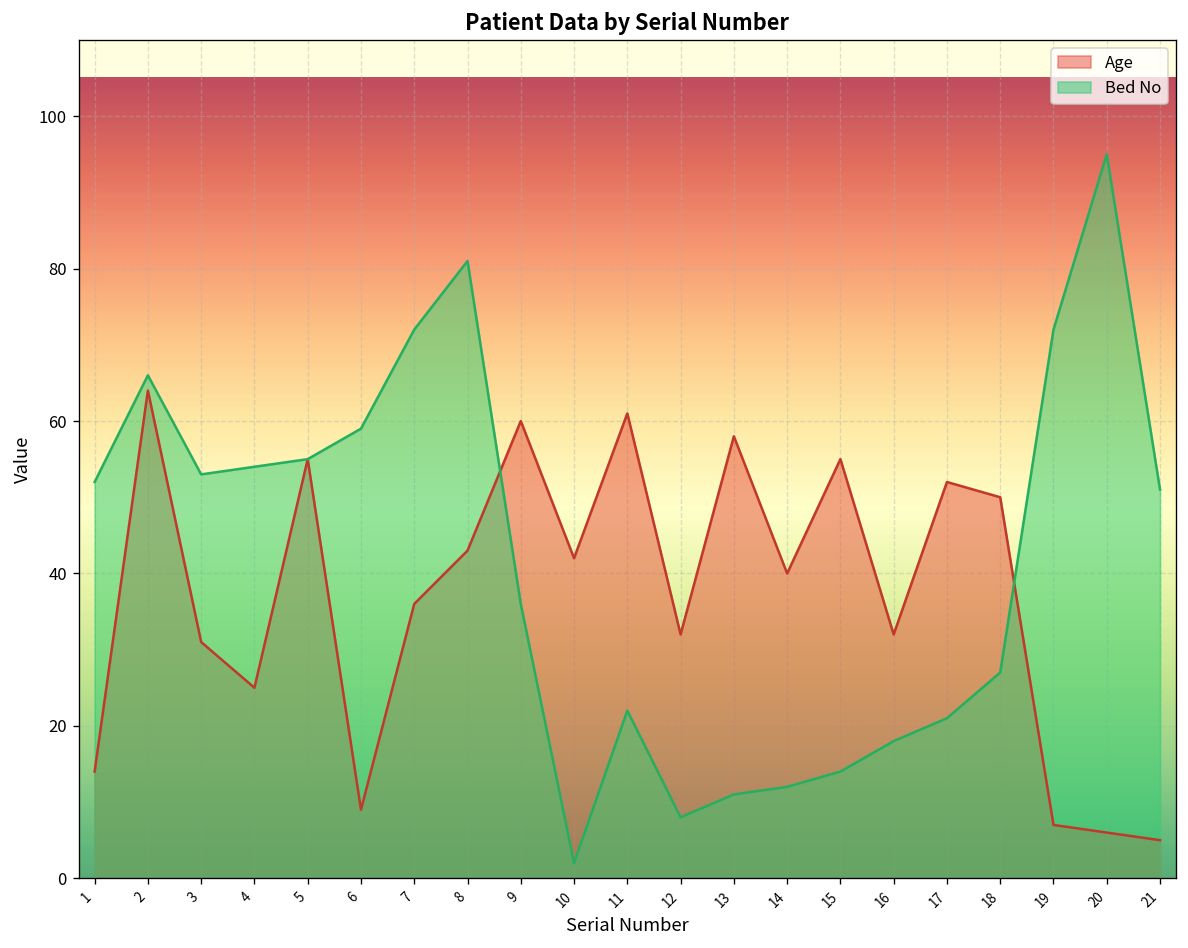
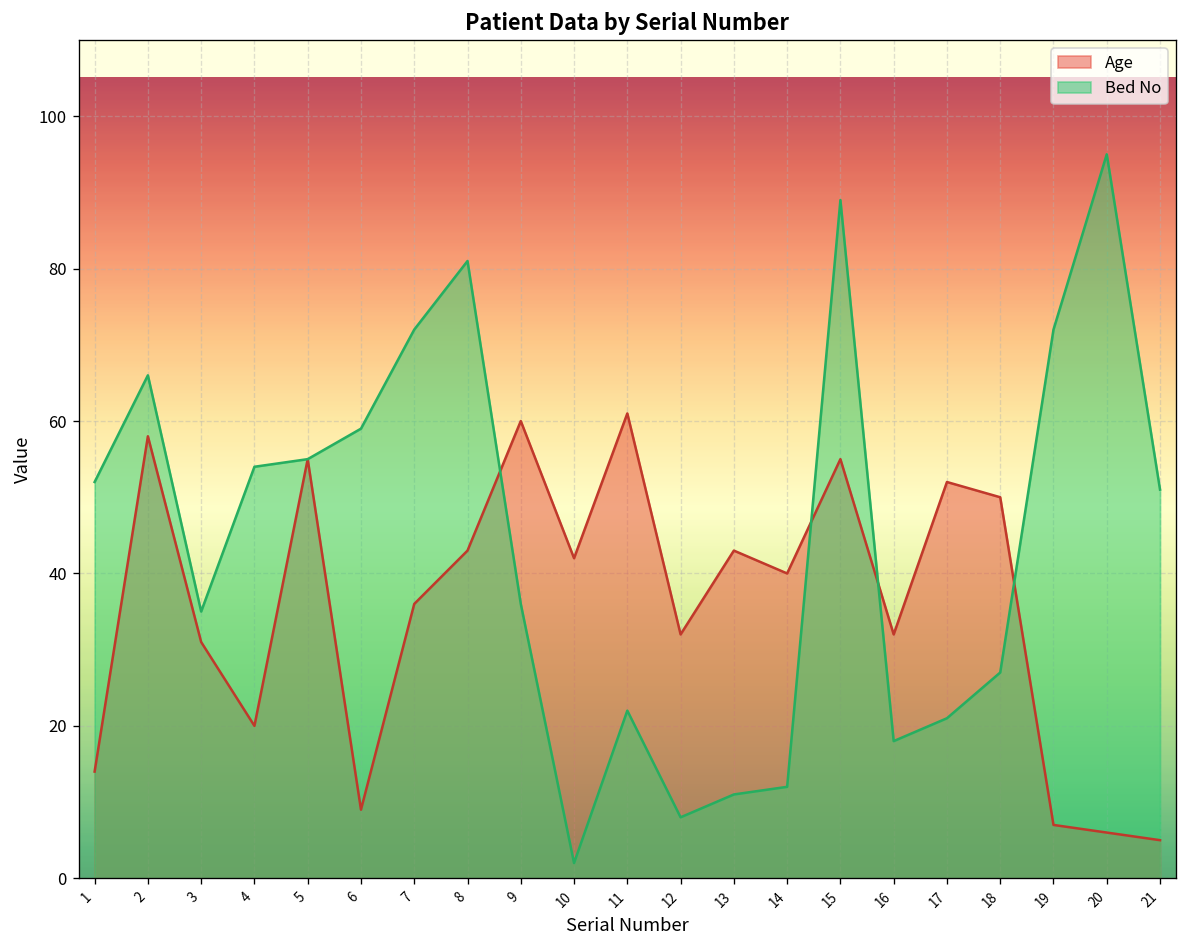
  {
    "Age": {
      "1": 14,
-     "2": 64,
+     "2": 58,
      "3": 31,
-     "4": 25,
+     "4": 20,
      "6": 9,
      "7": 36,
      "8": 43,
      "9": 60,
      "10": 42,
      "11": 61,
      "12": 32,
-     "13": 58,
+     "13": 43,
      "14": 40,
      "15": 55,
      "16": 32,
      "17": 52,
      "18": 50,
      "19": 7,
      "20": 6,
      "21": 5
    },
    "Bed No": {
      "1": 52,
      "2": 66,
-     "3": 53,
+     "3": 35,
      "4": 54,
      "6": 59,
      "7": 72,
      "8": 81,
      "9": 36,
      "10": 2,
      "11": 22,
      "12": 8,
      "13": 11,
      "14": 12,
-     "15": 14,
+     "15": 89,
      "16": 18,
      "17": 21,
      "18": 27,
      "19": 72,
      "20": 95,
      "21": 51
    }
  }
